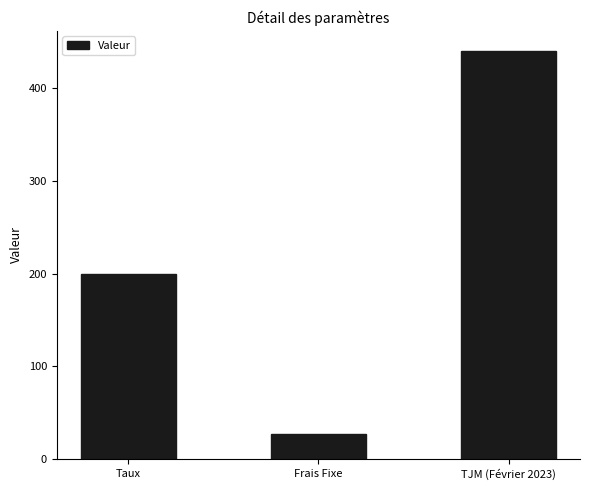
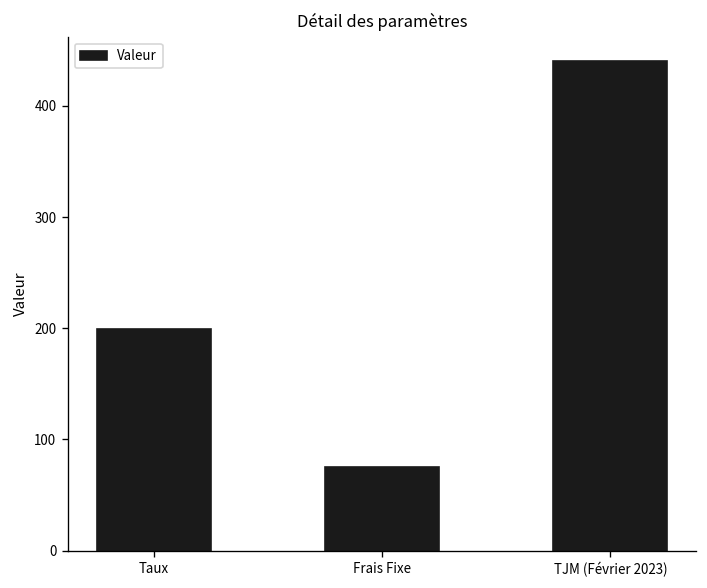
  {
    "Taux": 200,
-   "Frais Fixe": 30,
+   "Frais Fixe": 80,
    "TJM (Février 2023)": 440
  }
